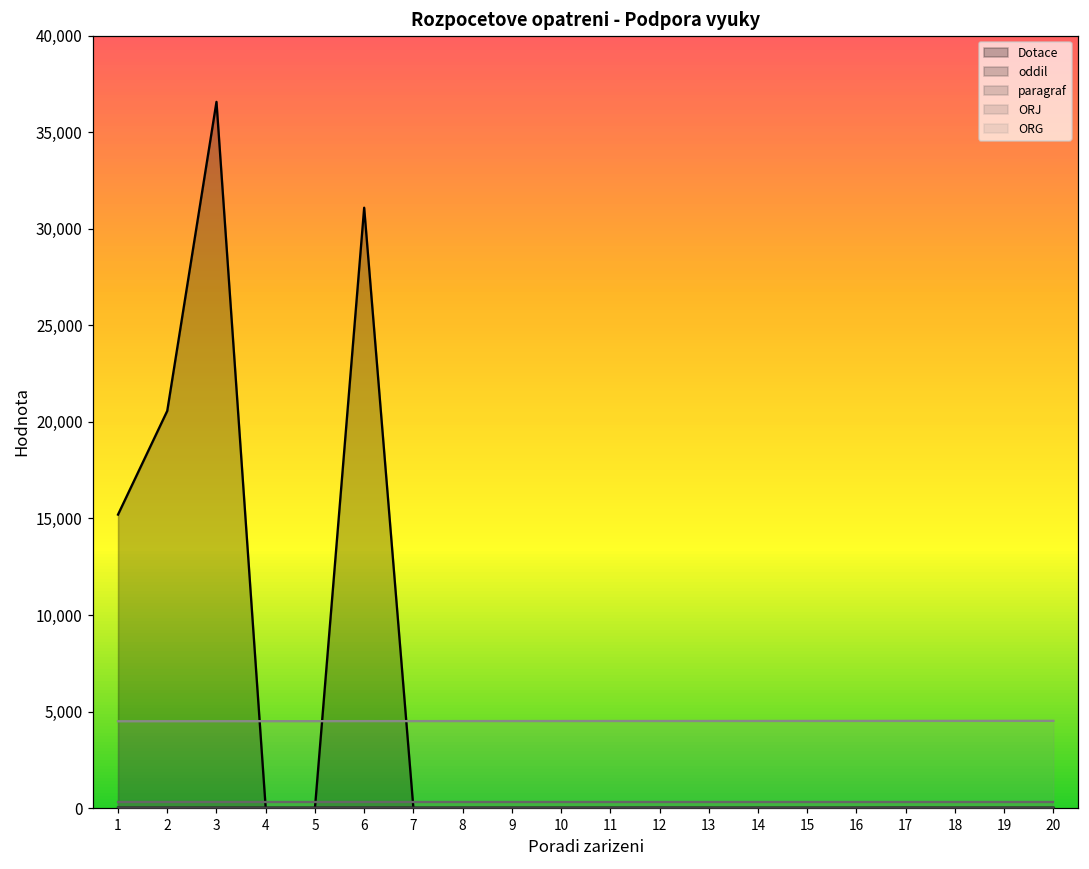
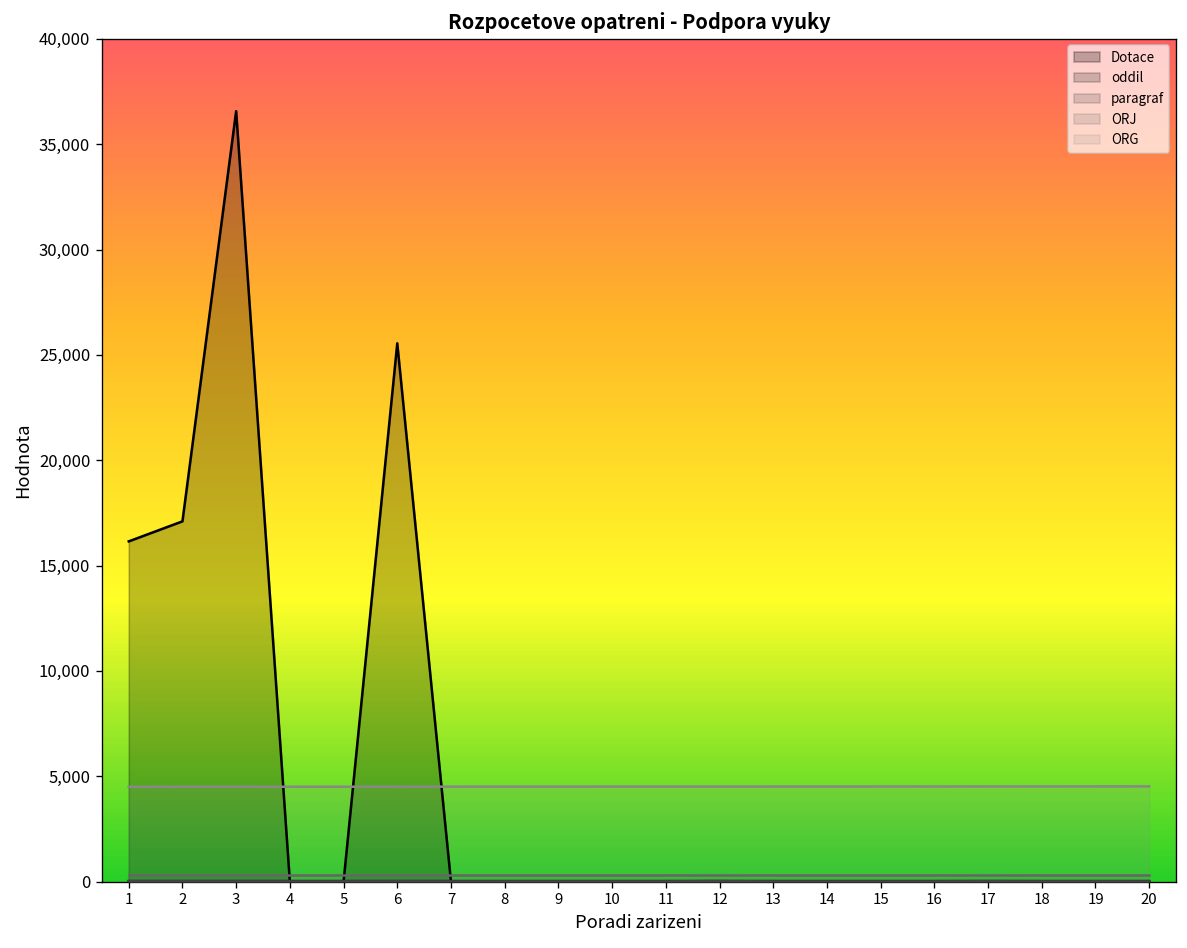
  {
    "Dotace": {
-     "1": "15,200",
-     "2": "20,600",
+     "1": "16,100",
+     "2": "17,100",
      "3": "36,600",
-     "6": "31,100"
+     "6": "25,500"
    }
  }
